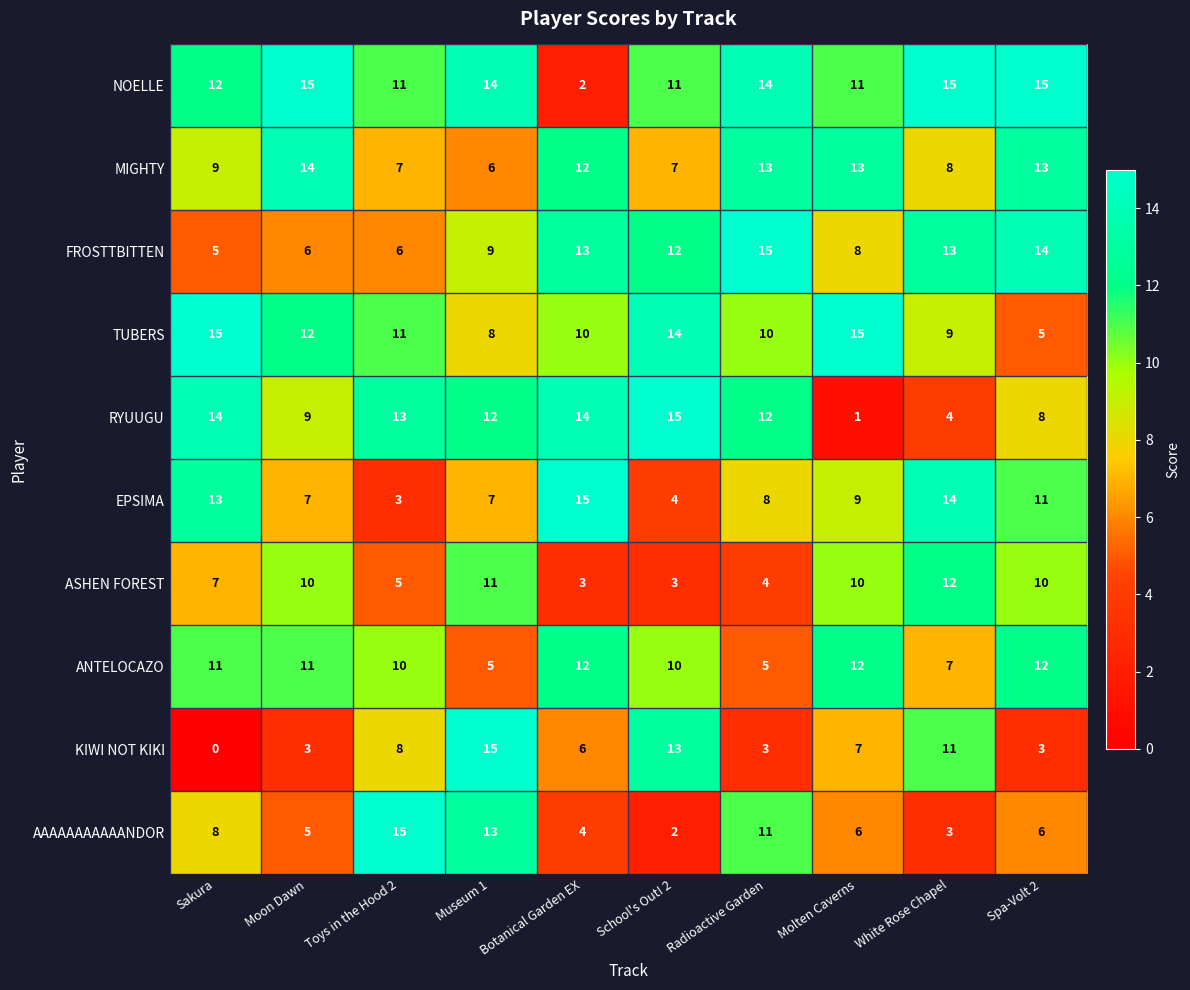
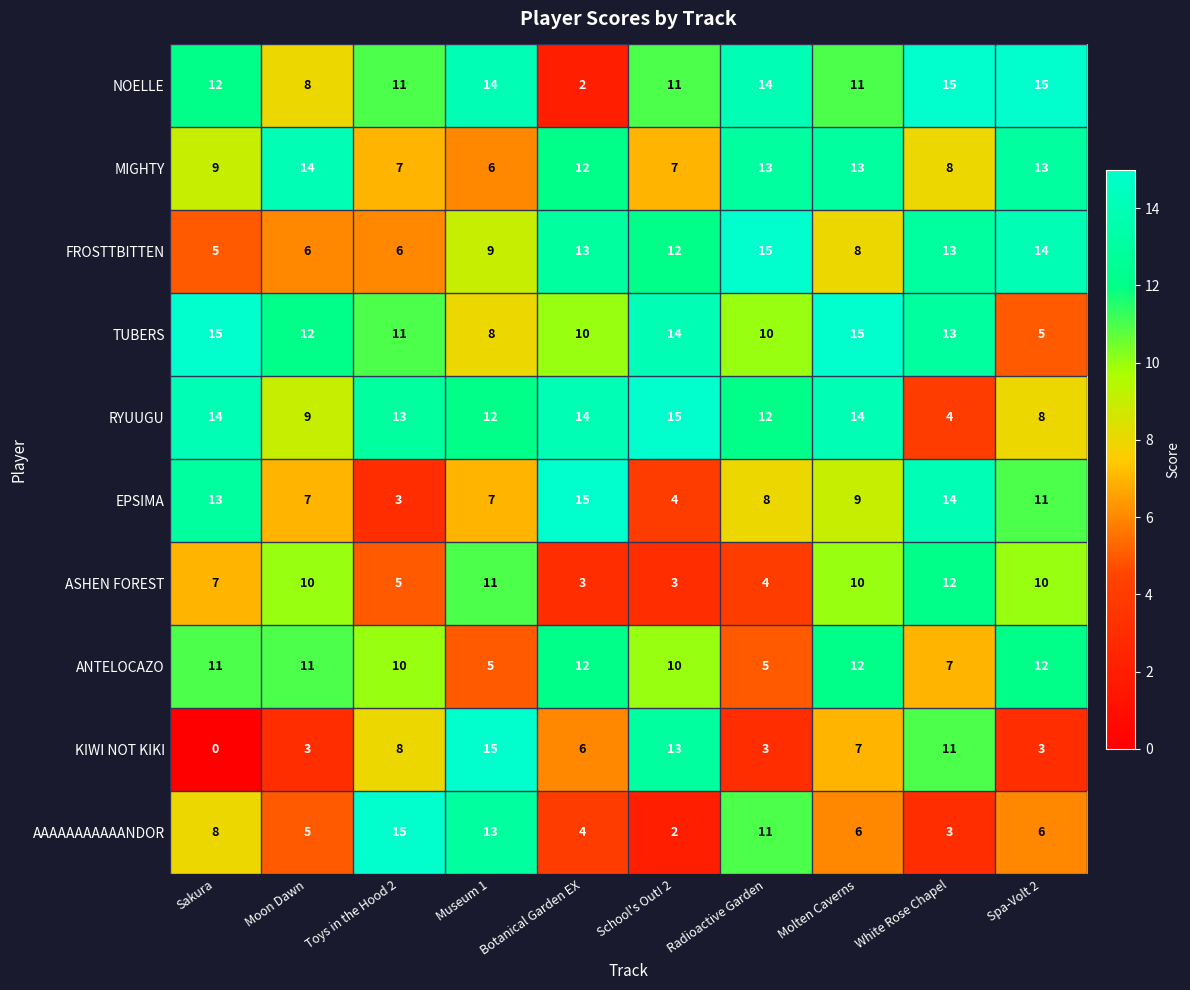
  {
    "NOELLE": {
      "Sakura": 12,
-     "Moon Dawn": 15,
+     "Moon Dawn": 8,
      "Toys in the Hood 2": 11,
      "Museum 1": 14,
      "Botanical Garden EX": 2,
      "School's Out! 2": 11,
      "Radioactive Garden": 14,
      "Molten Caverns": 11,
      "White Rose Chapel": 15,
      "Spa-Volt 2": 15
    },
    "MIGHTY": {
      "Sakura": 9,
      "Moon Dawn": 14,
      "Toys in the Hood 2": 7,
      "Museum 1": 6,
      "Botanical Garden EX": 12,
      "School's Out! 2": 7,
      "Radioactive Garden": 13,
      "Molten Caverns": 13,
      "White Rose Chapel": 8,
      "Spa-Volt 2": 13
    },
    "FROSTTBITTEN": {
      "Sakura": 5,
      "Moon Dawn": 6,
      "Toys in the Hood 2": 6,
      "Museum 1": 9,
      "Botanical Garden EX": 13,
      "School's Out! 2": 12,
      "Radioactive Garden": 15,
      "Molten Caverns": 8,
      "White Rose Chapel": 13,
      "Spa-Volt 2": 14
    },
    "TUBERS": {
      "Sakura": 15,
      "Moon Dawn": 12,
      "Toys in the Hood 2": 11,
      "Museum 1": 8,
      "Botanical Garden EX": 10,
      "School's Out! 2": 14,
      "Radioactive Garden": 10,
      "Molten Caverns": 15,
-     "White Rose Chapel": 9,
+     "White Rose Chapel": 13,
      "Spa-Volt 2": 5
    },
    "RYUUGU": {
      "Sakura": 14,
      "Moon Dawn": 9,
      "Toys in the Hood 2": 13,
      "Museum 1": 12,
      "Botanical Garden EX": 14,
      "School's Out! 2": 15,
      "Radioactive Garden": 12,
-     "Molten Caverns": 1,
+     "Molten Caverns": 14,
      "White Rose Chapel": 4,
      "Spa-Volt 2": 8
    },
    "EPSIMA": {
      "Sakura": 13,
      "Moon Dawn": 7,
      "Toys in the Hood 2": 3,
      "Museum 1": 7,
      "Botanical Garden EX": 15,
      "School's Out! 2": 4,
      "Radioactive Garden": 8,
      "Molten Caverns": 9,
      "White Rose Chapel": 14,
      "Spa-Volt 2": 11
    },
    "ASHEN FOREST": {
      "Sakura": 7,
      "Moon Dawn": 10,
      "Toys in the Hood 2": 5,
      "Museum 1": 11,
      "Botanical Garden EX": 3,
      "School's Out! 2": 3,
      "Radioactive Garden": 4,
      "Molten Caverns": 10,
      "White Rose Chapel": 12,
      "Spa-Volt 2": 10
    },
    "ANTELOCAZO": {
      "Sakura": 11,
      "Moon Dawn": 11,
      "Toys in the Hood 2": 10,
      "Museum 1": 5,
      "Botanical Garden EX": 12,
      "School's Out! 2": 10,
      "Radioactive Garden": 5,
      "Molten Caverns": 12,
      "White Rose Chapel": 7,
      "Spa-Volt 2": 12
    },
    "KIWI NOT KIKI": {
      "Sakura": 0,
      "Moon Dawn": 3,
      "Toys in the Hood 2": 8,
      "Museum 1": 15,
      "Botanical Garden EX": 6,
      "School's Out! 2": 13,
      "Radioactive Garden": 3,
      "Molten Caverns": 7,
      "White Rose Chapel": 11,
      "Spa-Volt 2": 3
    },
    "AAAAAAAAAAANDOR": {
      "Sakura": 8,
      "Moon Dawn": 5,
      "Toys in the Hood 2": 15,
      "Museum 1": 13,
      "Botanical Garden EX": 4,
      "School's Out! 2": 2,
      "Radioactive Garden": 11,
      "Molten Caverns": 6,
      "White Rose Chapel": 3,
      "Spa-Volt 2": 6
    }
  }
